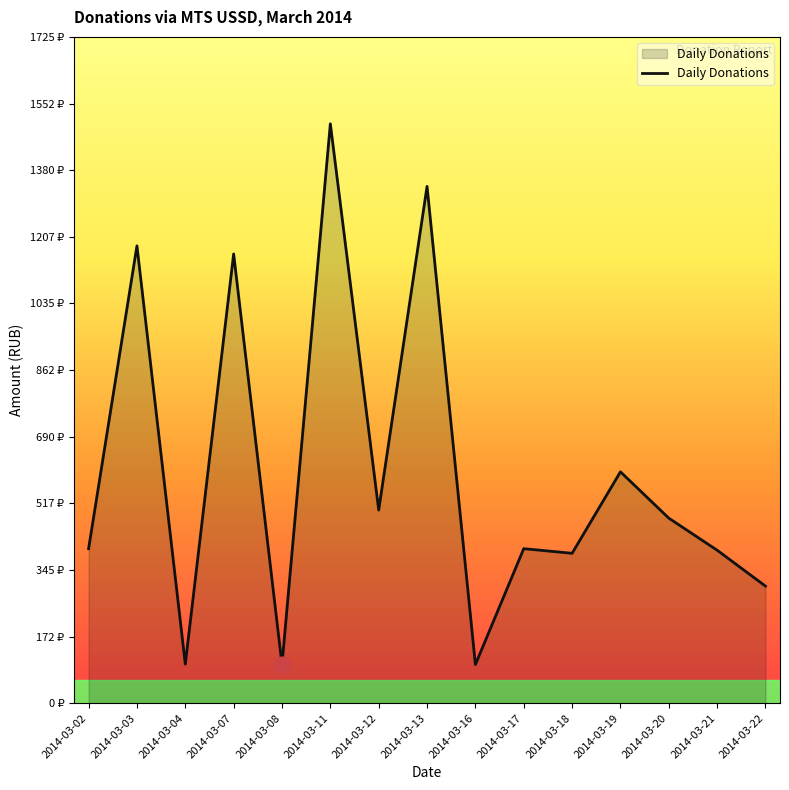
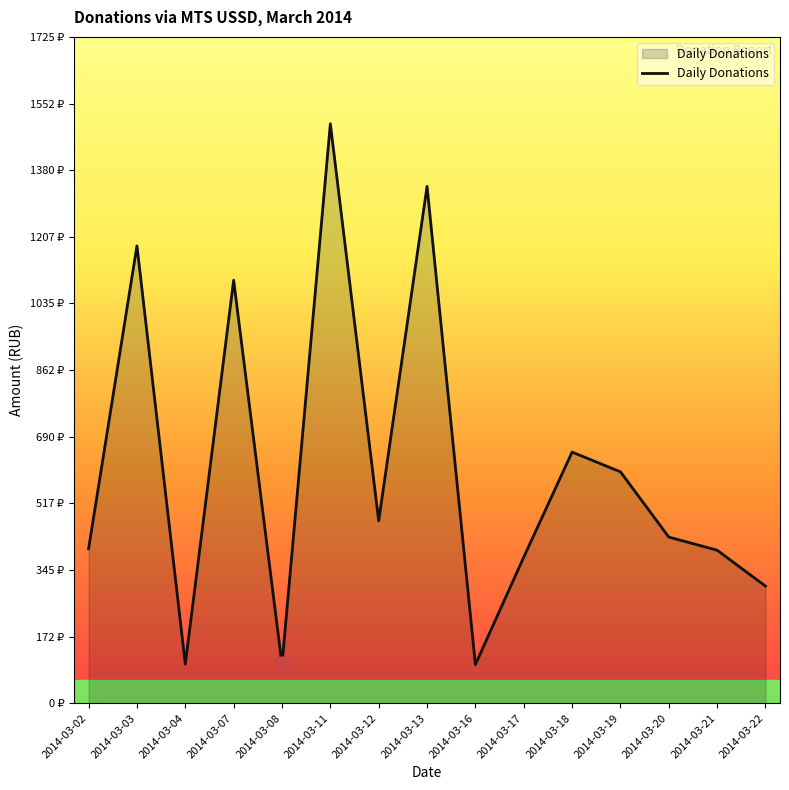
  {
    "Daily Donations": {
      "2014-03-02": "400 ₽",
      "2014-03-03": "1180 ₽",
      "2014-03-04": "100 ₽",
-     "2014-03-07": "1160 ₽",
+     "2014-03-07": "1100 ₽",
      "2014-03-11": "1500 ₽",
-     "2014-03-12": "500 ₽",
+     "2014-03-12": "470 ₽",
      "2014-03-13": "1340 ₽",
      "2014-03-16": "100 ₽",
-     "2014-03-17": "400 ₽",
-     "2014-03-18": "390 ₽",
+     "2014-03-17": "380 ₽",
+     "2014-03-18": "650 ₽",
      "2014-03-19": "600 ₽",
-     "2014-03-20": "480 ₽",
+     "2014-03-20": "430 ₽",
      "2014-03-21": "400 ₽",
      "2014-03-22": "300 ₽"
    }
  }
